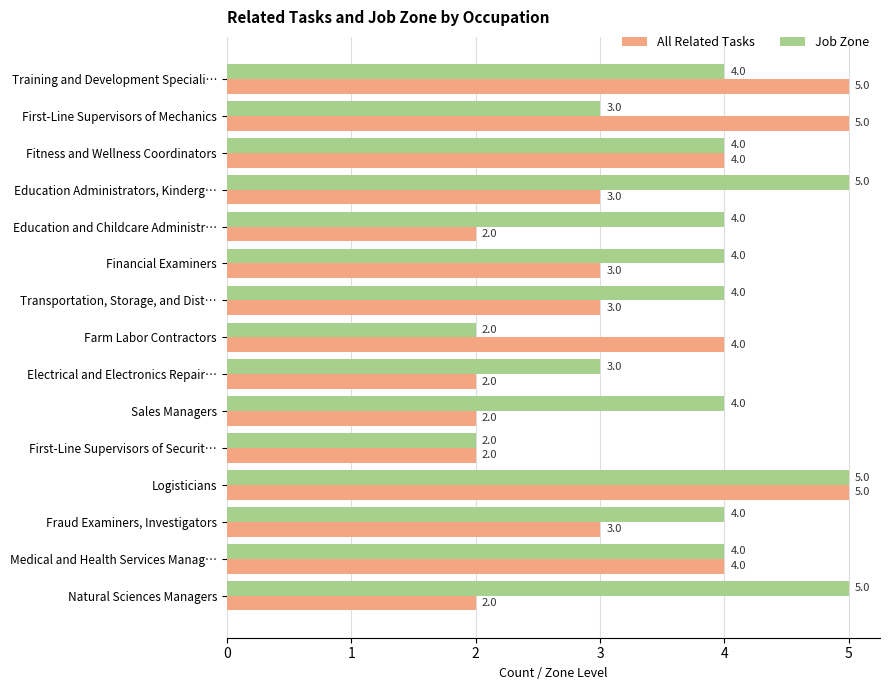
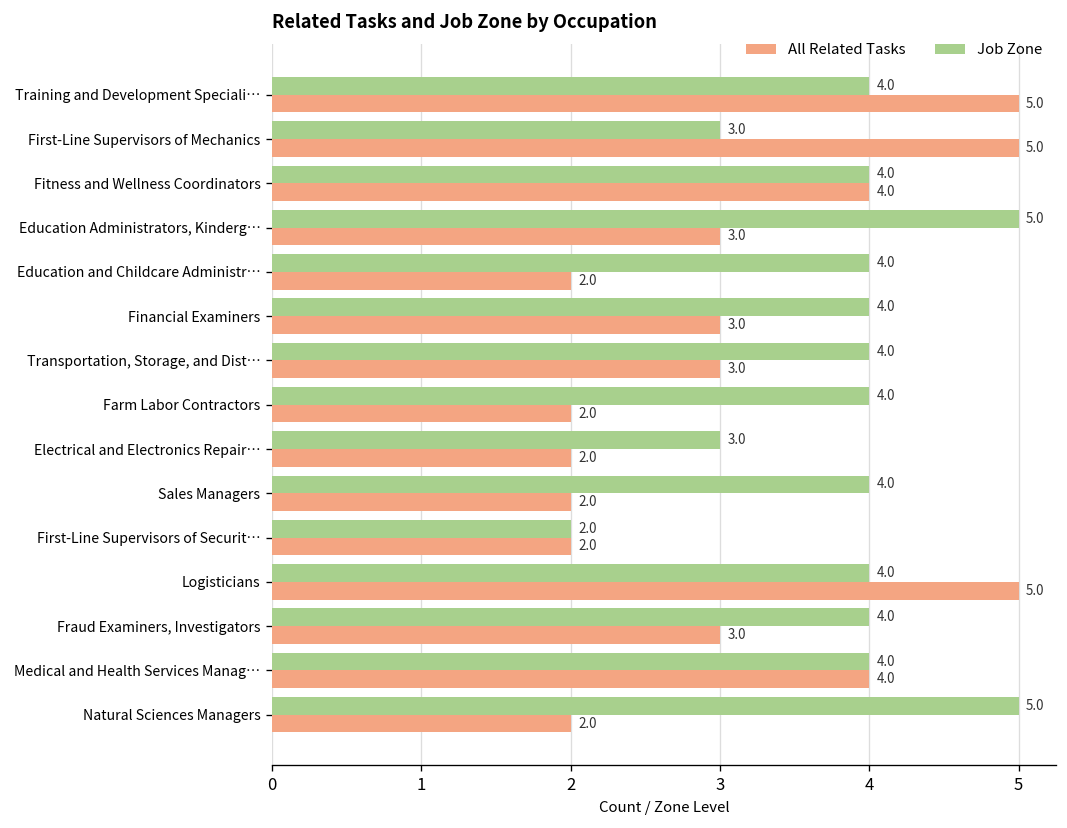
  {
    "All Related Tasks": {
      "Training and Development Speciali…": 5.0,
      "First-Line Supervisors of Mechanics": 5.0,
      "Fitness and Wellness Coordinators": 4.0,
      "Education Administrators, Kinderg…": 3.0,
      "Education and Childcare Administr…": 2.0,
      "Financial Examiners": 3.0,
      "Transportation, Storage, and Dist…": 3.0,
-     "Farm Labor Contractors": 4.0,
+     "Farm Labor Contractors": 2.0,
      "Electrical and Electronics Repair…": 2.0,
      "Sales Managers": 2.0,
      "First-Line Supervisors of Securit…": 2.0,
      "Logisticians": 5.0,
      "Fraud Examiners, Investigators": 3.0,
      "Medical and Health Services Manag…": 4.0,
      "Natural Sciences Managers": 2.0
    },
    "Job Zone": {
      "Training and Development Speciali…": 4.0,
      "First-Line Supervisors of Mechanics": 3.0,
      "Fitness and Wellness Coordinators": 4.0,
      "Education Administrators, Kinderg…": 5.0,
      "Education and Childcare Administr…": 4.0,
      "Financial Examiners": 4.0,
      "Transportation, Storage, and Dist…": 4.0,
-     "Farm Labor Contractors": 2.0,
+     "Farm Labor Contractors": 4.0,
      "Electrical and Electronics Repair…": 3.0,
      "Sales Managers": 4.0,
      "First-Line Supervisors of Securit…": 2.0,
-     "Logisticians": 5.0,
+     "Logisticians": 4.0,
      "Fraud Examiners, Investigators": 4.0,
      "Medical and Health Services Manag…": 4.0,
      "Natural Sciences Managers": 5.0
    }
  }
